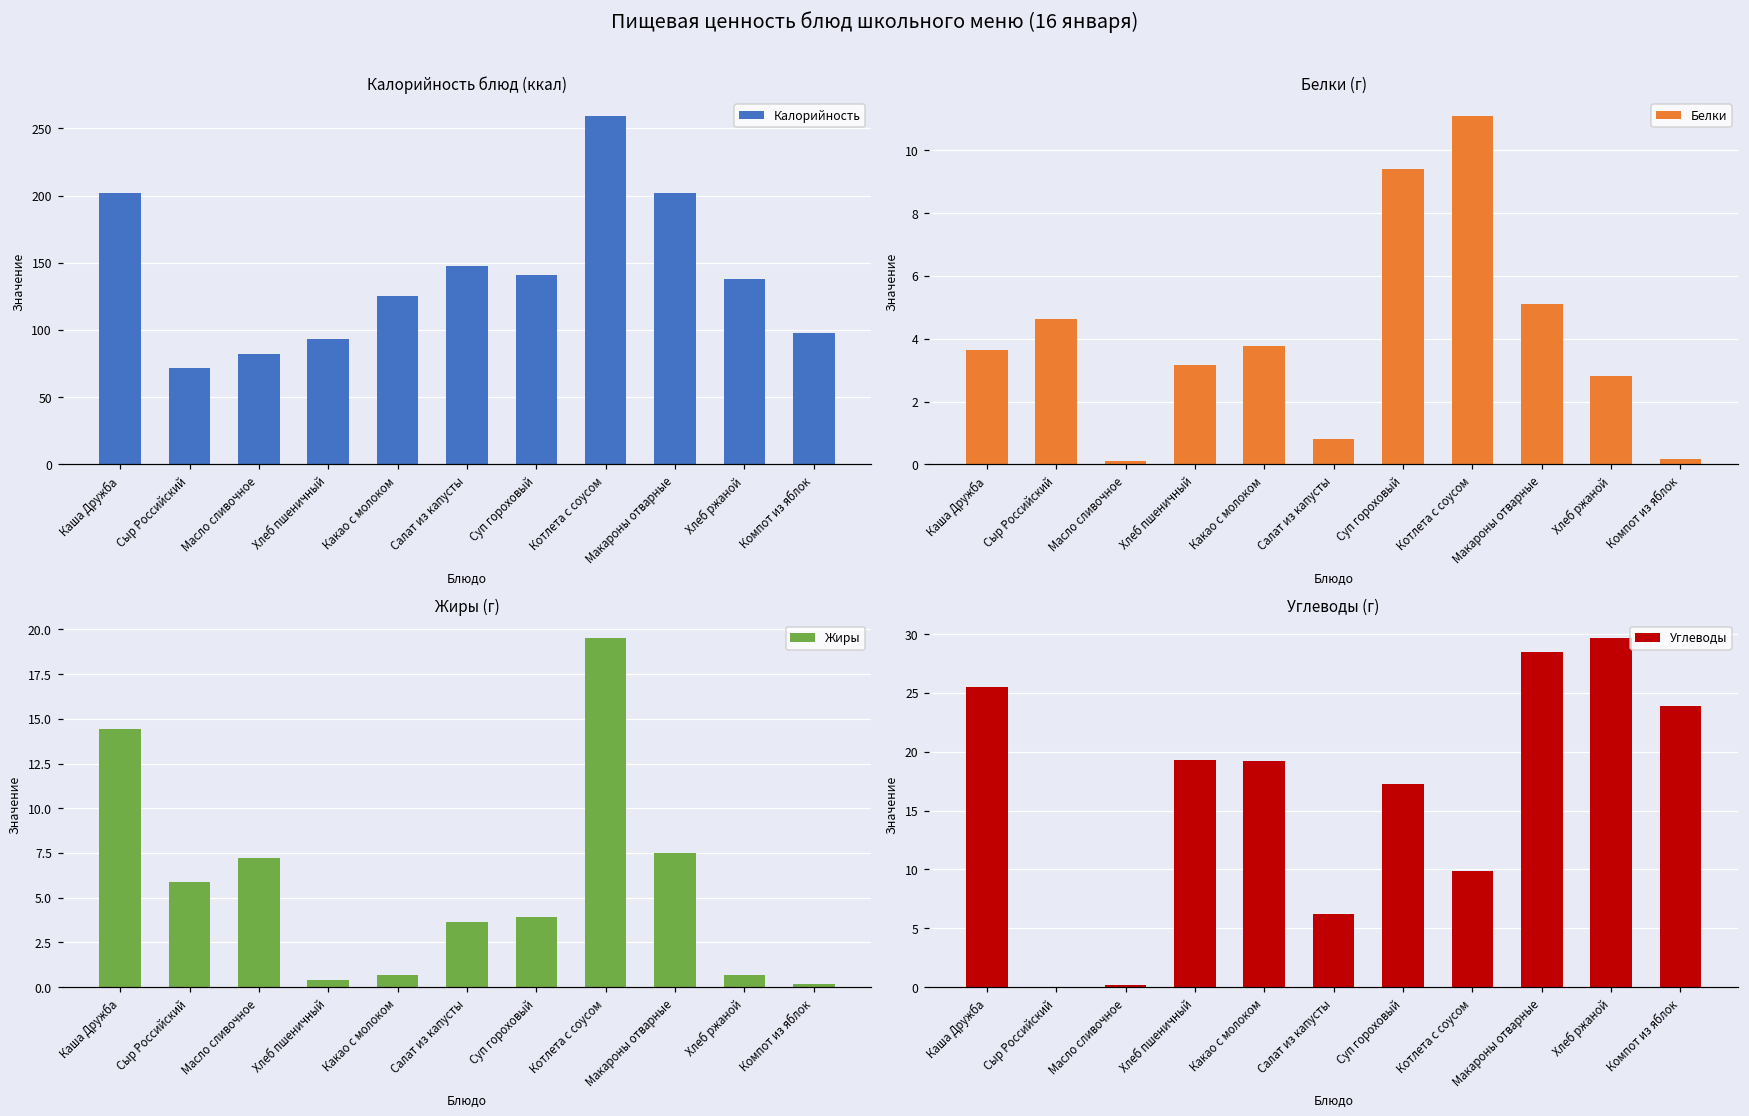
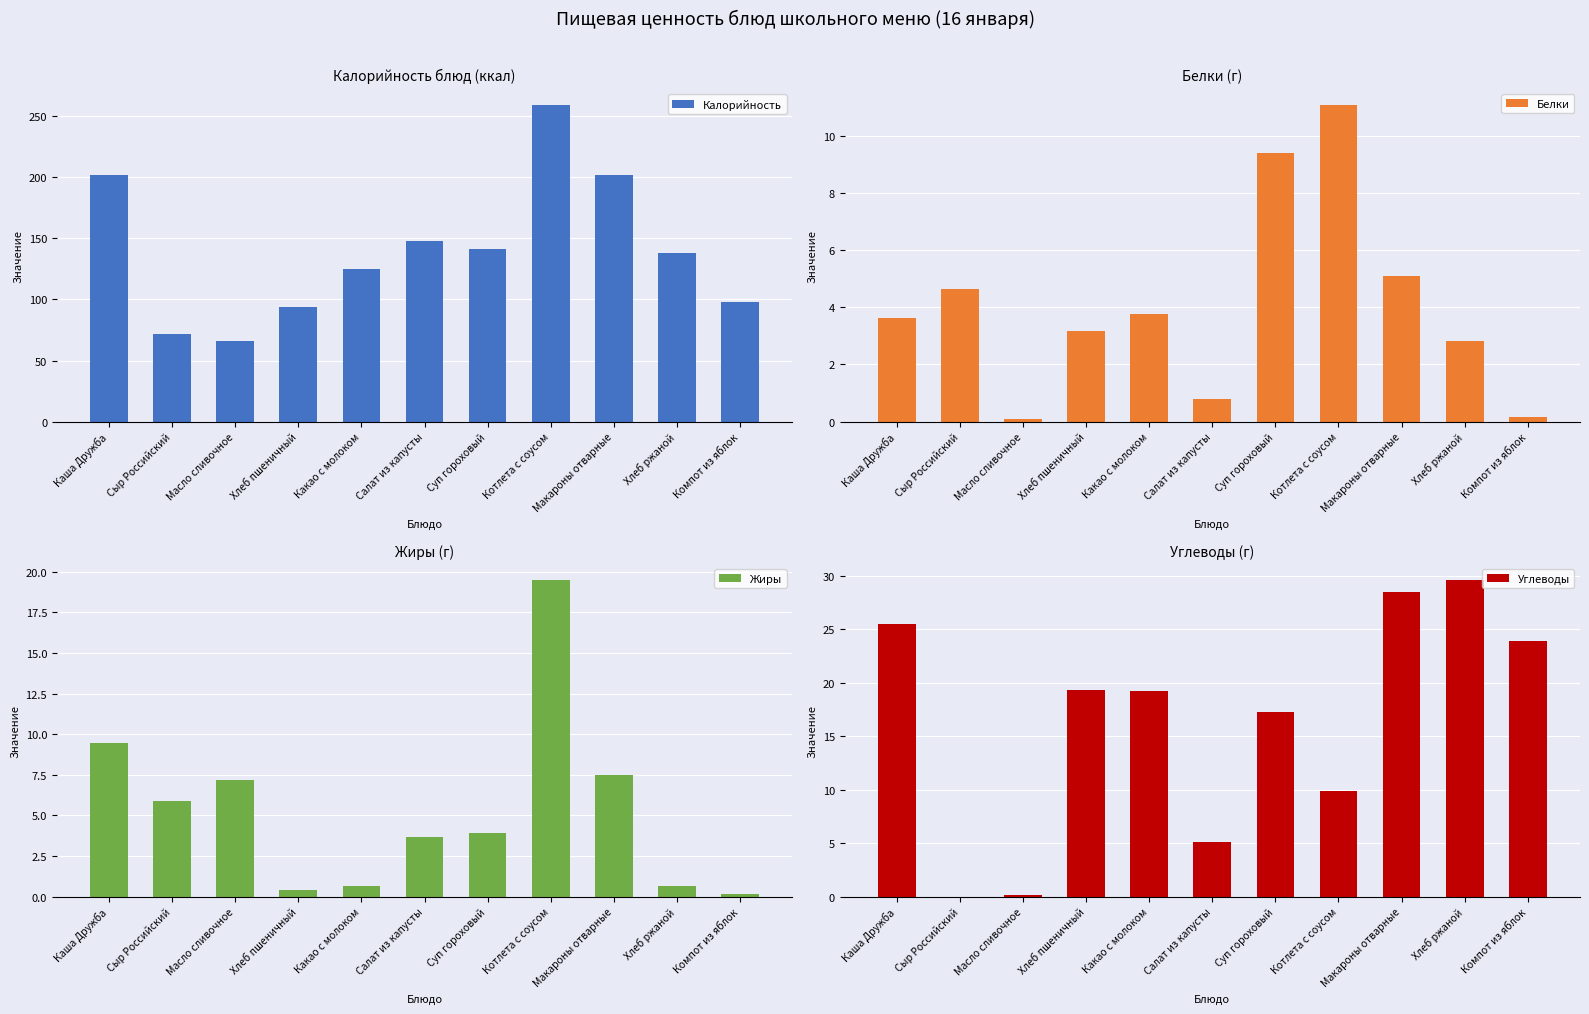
  {
    "Калорийность блюд (ккал)": {
      "Каша Дружба": 202,
      "Сыр Российский": 72,
-     "Масло сливочное": 82,
+     "Масло сливочное": 66,
      "Хлеб пшеничный": 94,
      "Какао с молоком": 125,
      "Салат из капусты": 148,
      "Суп гороховый": 141,
      "Котлета с соусом": 260,
      "Макароны отварные": 202,
      "Хлеб ржаной": 138,
      "Компот из яблок": 98
    },
    "Белки (г)": {
      "Каша Дружба": 3.6,
      "Сыр Российский": 4.6,
      "Масло сливочное": 0.1,
      "Хлеб пшеничный": 3.2,
      "Какао с молоком": 3.8,
      "Салат из капусты": 0.8,
      "Суп гороховый": 9.4,
      "Котлета с соусом": 11.1,
      "Макароны отварные": 5.1,
      "Хлеб ржаной": 2.8,
      "Компот из яблок": 0.2
    },
    "Жиры (г)": {
-     "Каша Дружба": 14.5,
+     "Каша Дружба": 9.5,
      "Сыр Российский": 5.9,
      "Масло сливочное": 7.2,
      "Хлеб пшеничный": 0.4,
      "Какао с молоком": 0.7,
      "Салат из капусты": 3.7,
      "Суп гороховый": 3.9,
      "Котлета с соусом": 19.5,
      "Макароны отварные": 7.5,
      "Хлеб ржаной": 0.7,
      "Компот из яблок": 0.2
    },
    "Углеводы (г)": {
      "Каша Дружба": 25.5,
      "Сыр Российский": 0.0,
      "Хлеб пшеничный": 19.3,
      "Какао с молоком": 19.2,
-     "Салат из капусты": 6.2,
+     "Салат из капусты": 5.1,
      "Суп гороховый": 17.3,
      "Котлета с соусом": 9.9,
      "Макароны отварные": 28.5,
      "Хлеб ржаной": 29.6,
      "Компот из яблок": 23.9
    }
  }
